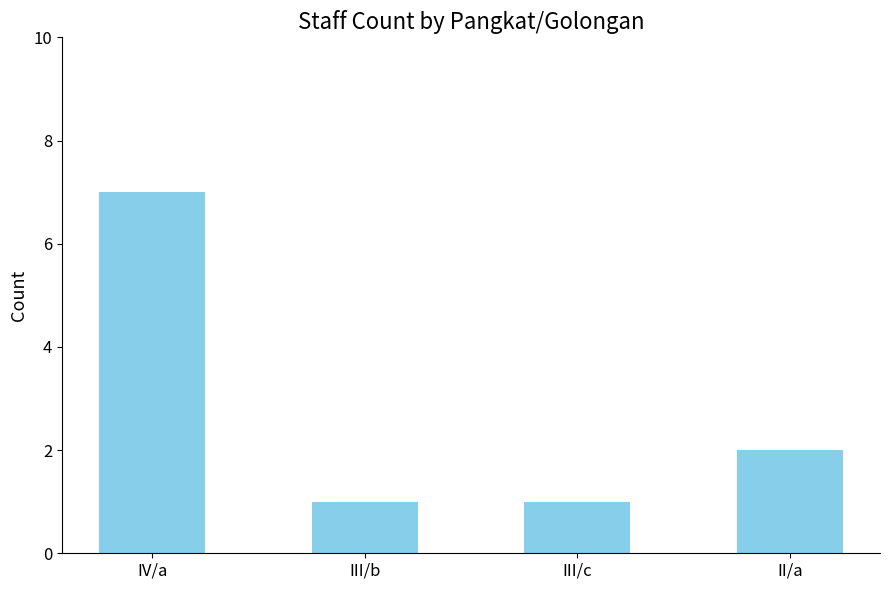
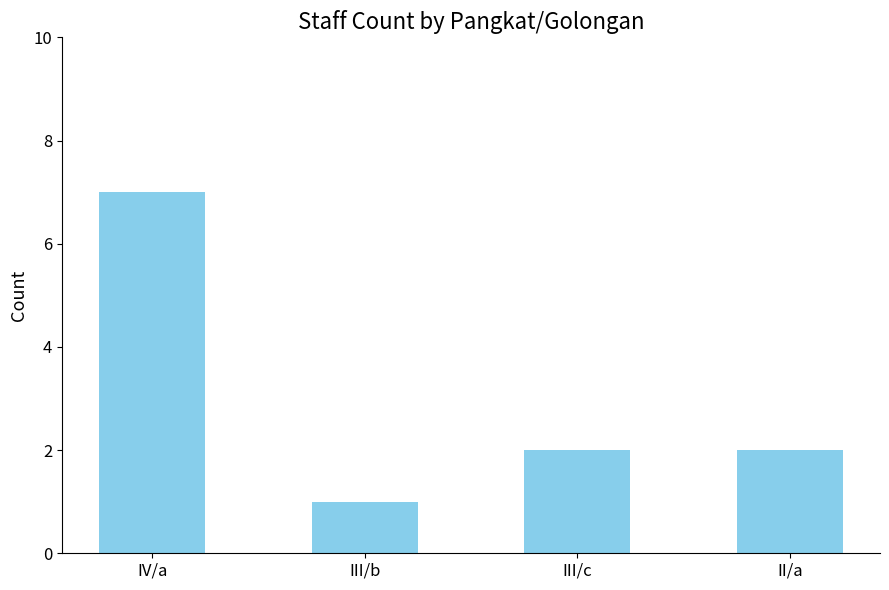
  {
    "IV/a": 7,
    "III/b": 1,
-   "III/c": 1,
+   "III/c": 2,
    "II/a": 2
  }
